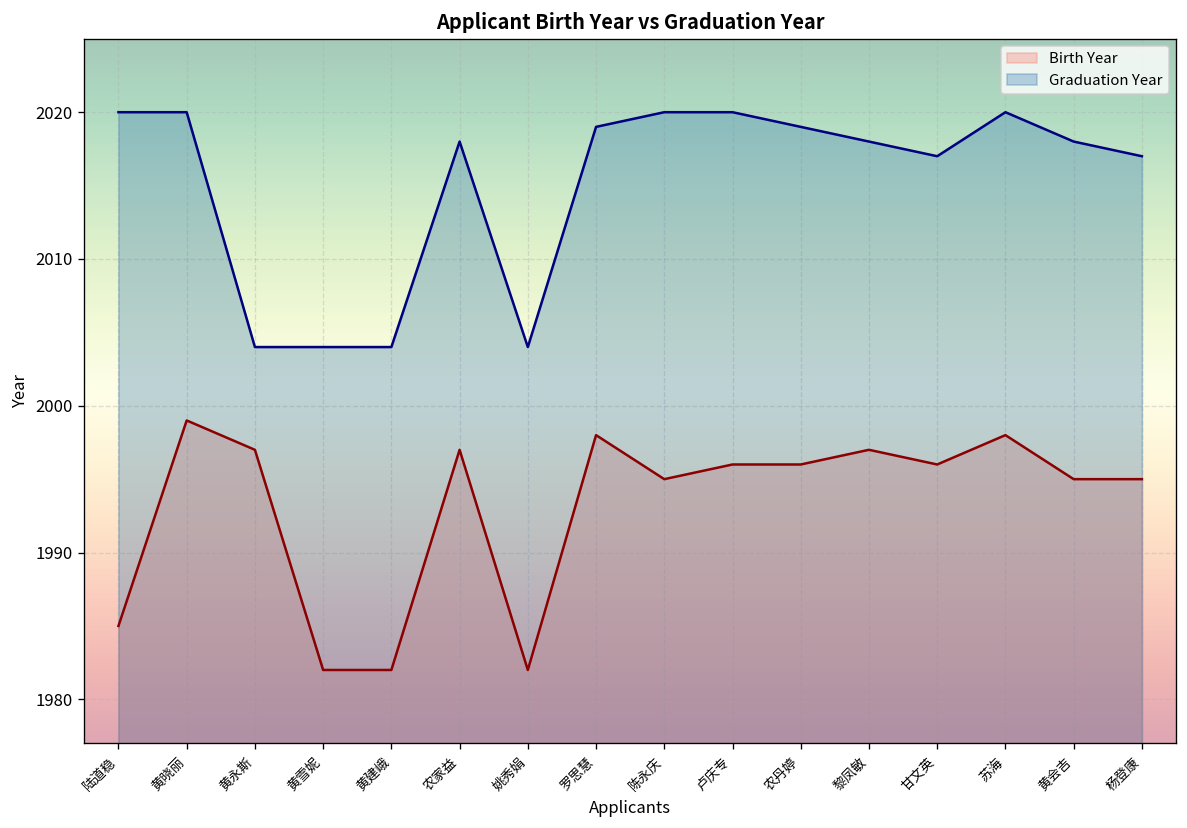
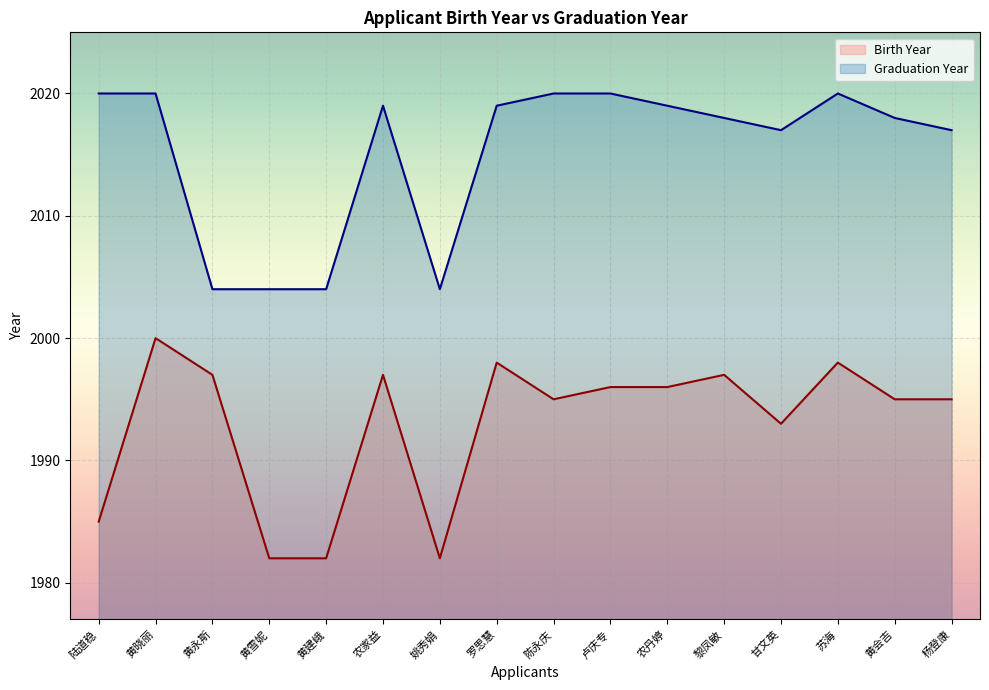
  {
    "Birth Year": {
      "陆道稳": 1985,
-     "黄晓丽": 1999,
+     "黄晓丽": 2000,
      "黄永斯": 1997,
      "黄雪妮": 1982,
      "黄建峨": 1982,
      "农家益": 1997,
      "姚秀娟": 1982,
      "罗思慧": 1998,
      "陈永庆": 1995,
      "卢庆专": 1996,
      "农丹婷": 1996,
      "黎凤敏": 1997,
-     "甘文英": 1996,
+     "甘文英": 1993,
      "苏海": 1998,
      "黄会吉": 1995,
      "杨登康": 1995
    },
    "Graduation Year": {
      "陆道稳": 2020,
      "黄晓丽": 2020,
      "黄永斯": 2004,
      "黄雪妮": 2004,
      "黄建峨": 2004,
-     "农家益": 2018,
+     "农家益": 2019,
      "姚秀娟": 2004,
      "罗思慧": 2019,
      "陈永庆": 2020,
      "卢庆专": 2020,
      "农丹婷": 2019,
      "黎凤敏": 2018,
      "甘文英": 2017,
      "苏海": 2020,
      "黄会吉": 2018,
      "杨登康": 2017
    }
  }
